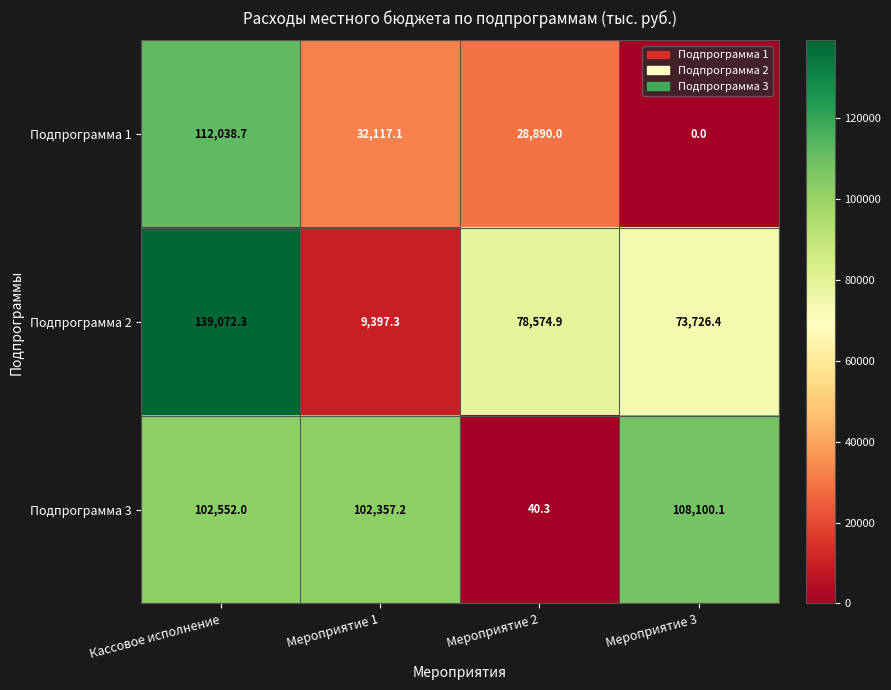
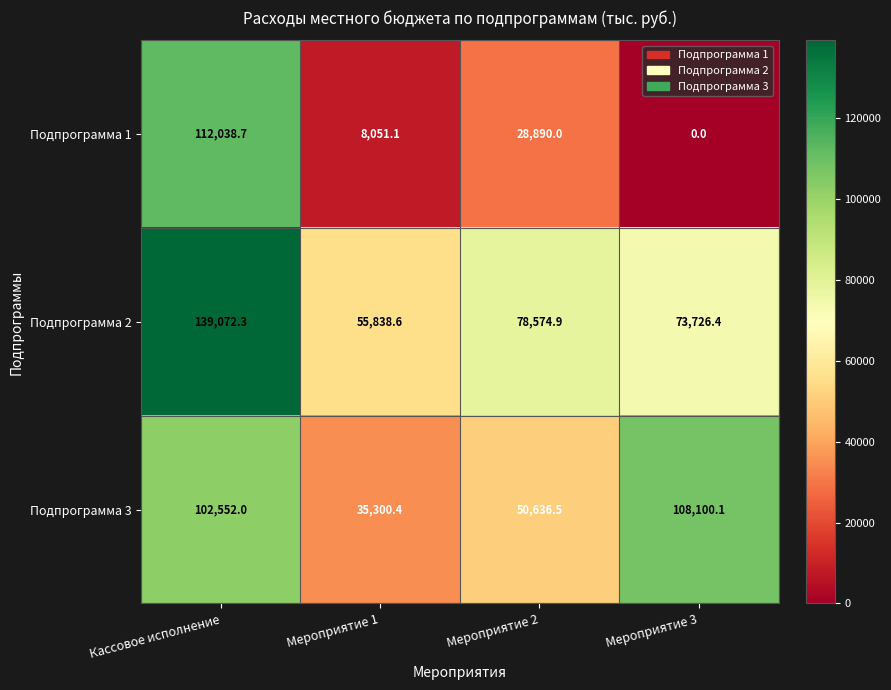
  {
    "Подпрограмма 1": {
      "Кассовое исполнение": "112,038.7",
-     "Мероприятие 1": "32,117.1",
+     "Мероприятие 1": "8,051.1",
      "Мероприятие 2": "28,890.0",
      "Мероприятие 3": "0.0"
    },
    "Подпрограмма 2": {
      "Кассовое исполнение": "139,072.3",
-     "Мероприятие 1": "9,397.3",
+     "Мероприятие 1": "55,838.6",
      "Мероприятие 2": "78,574.9",
      "Мероприятие 3": "73,726.4"
    },
    "Подпрограмма 3": {
      "Кассовое исполнение": "102,552.0",
-     "Мероприятие 1": "102,357.2",
-     "Мероприятие 2": "40.3",
+     "Мероприятие 1": "35,300.4",
+     "Мероприятие 2": "50,636.5",
      "Мероприятие 3": "108,100.1"
    }
  }
